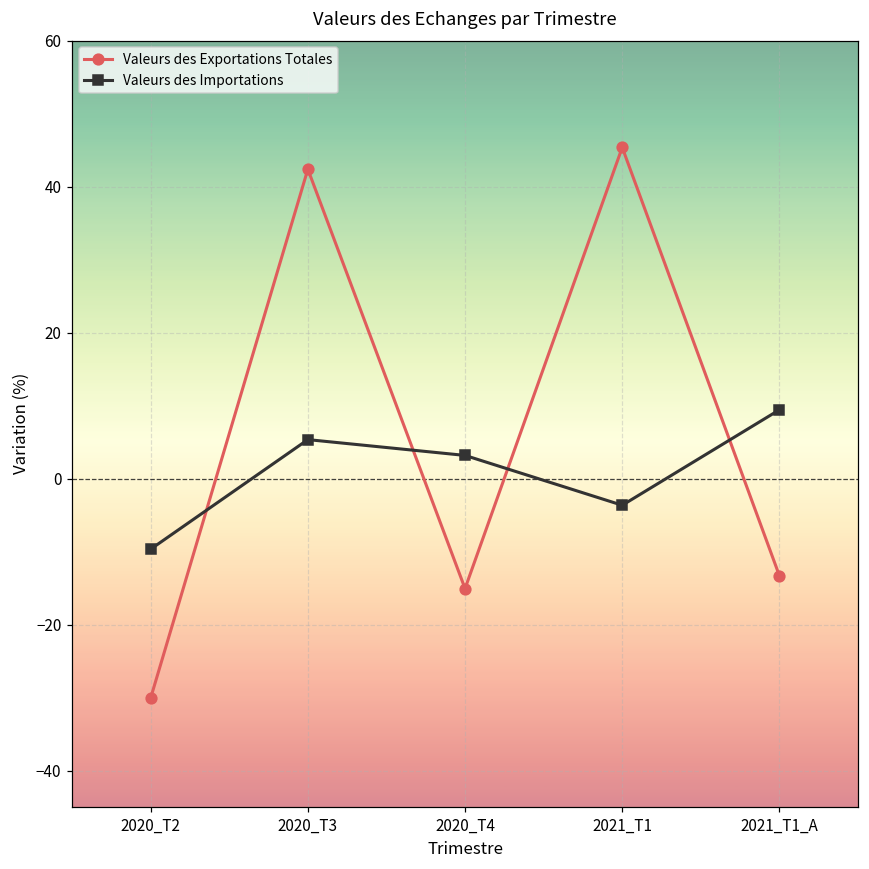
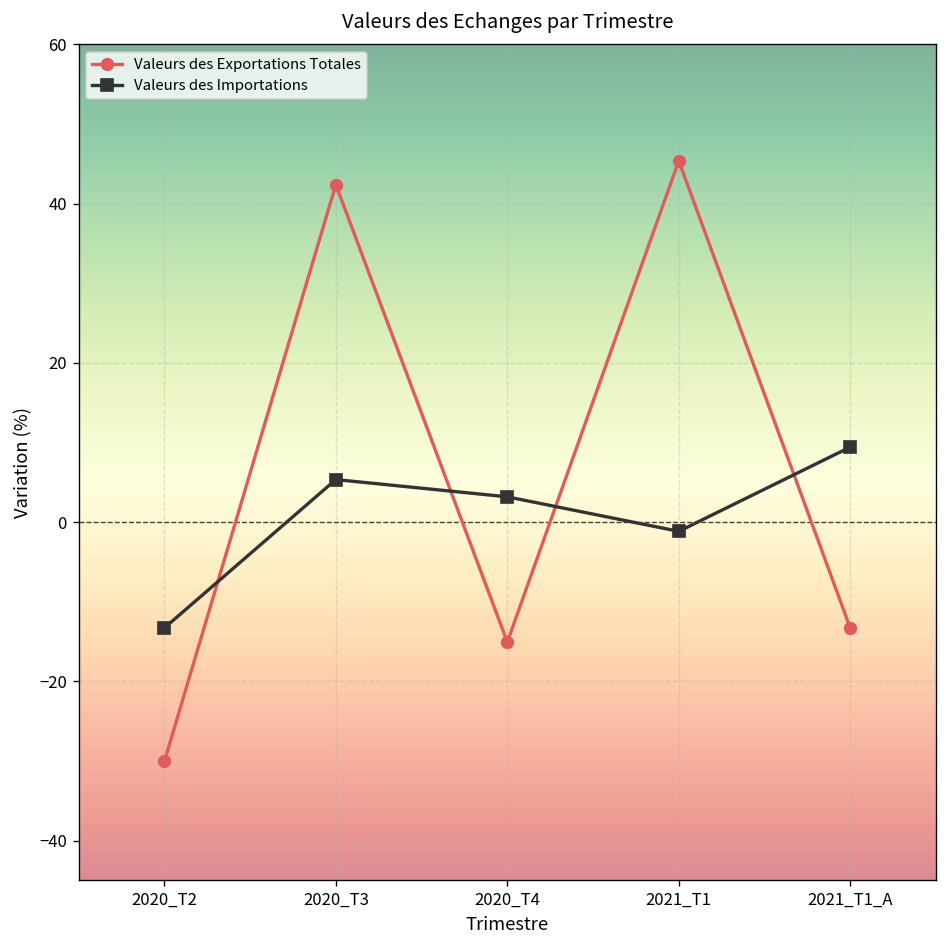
  {
    "Valeurs des Exportations Totales": {
      "2020_T2": -30,
      "2020_T3": 42,
      "2020_T4": -15,
      "2021_T1": 45,
      "2021_T1_A": -13
    },
    "Valeurs des Importations": {
-     "2020_T2": -10,
+     "2020_T2": -13,
      "2020_T3": 5,
      "2020_T4": 3,
-     "2021_T1": -4,
+     "2021_T1": -1,
      "2021_T1_A": 9
    }
  }
